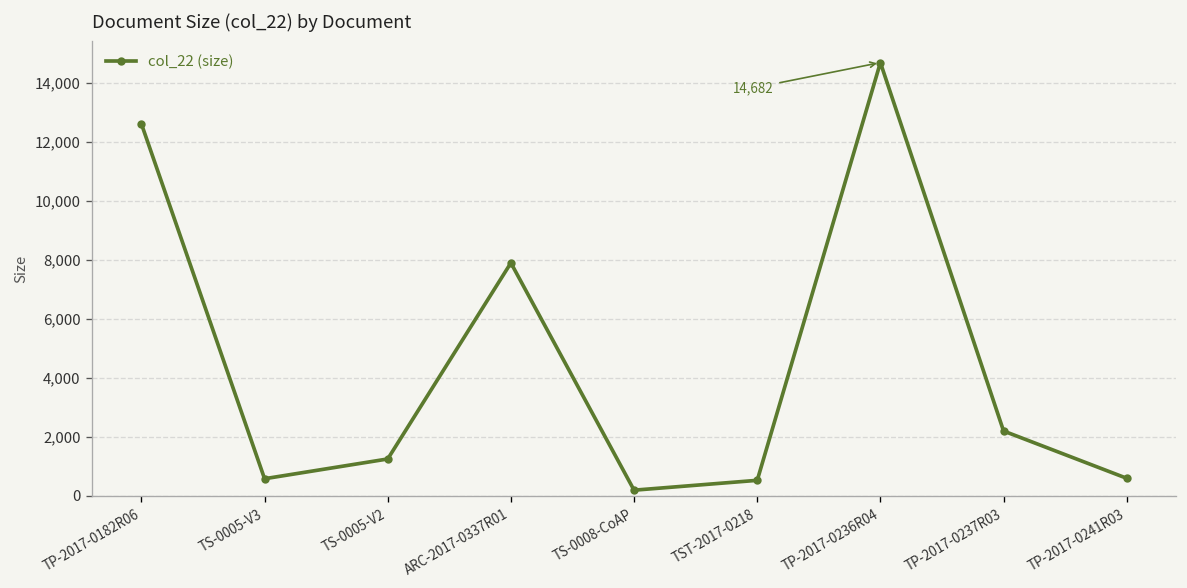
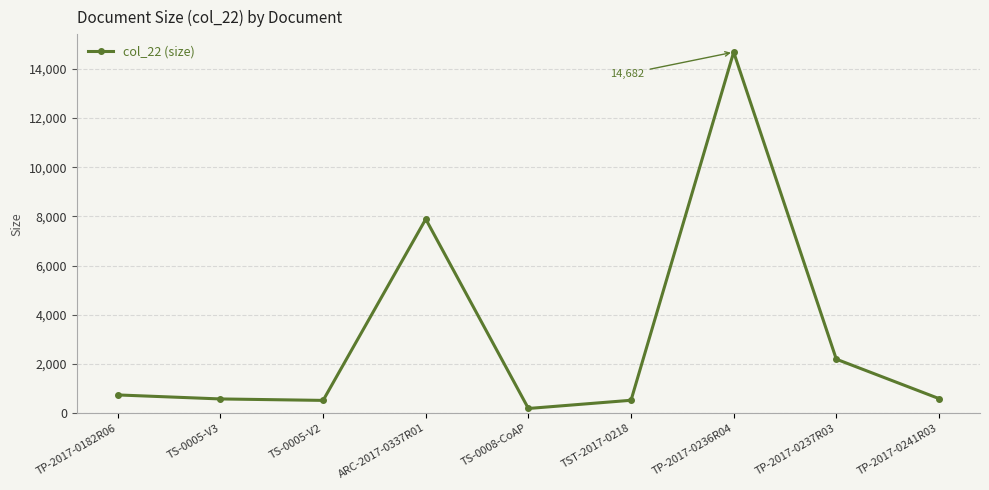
  {
-   "TP-2017-0182R06": "12,600",
+   "TP-2017-0182R06": "700",
    "TS-0005-V3": "600",
-   "TS-0005-V2": "1,200",
+   "TS-0005-V2": "500",
    "ARC-2017-0337R01": "7,900",
    "TS-0008-CoAP": "200",
    "TST-2017-0218": "500",
    "TP-2017-0237R03": "2,200",
    "TP-2017-0241R03": "600"
  }
